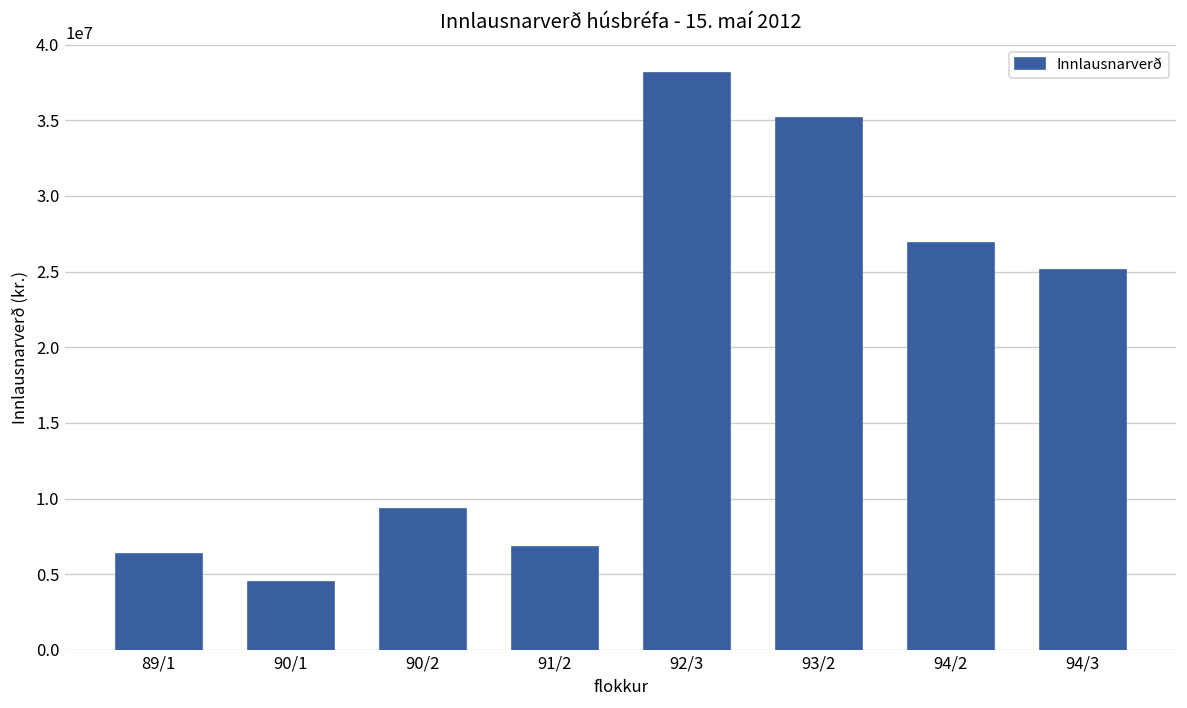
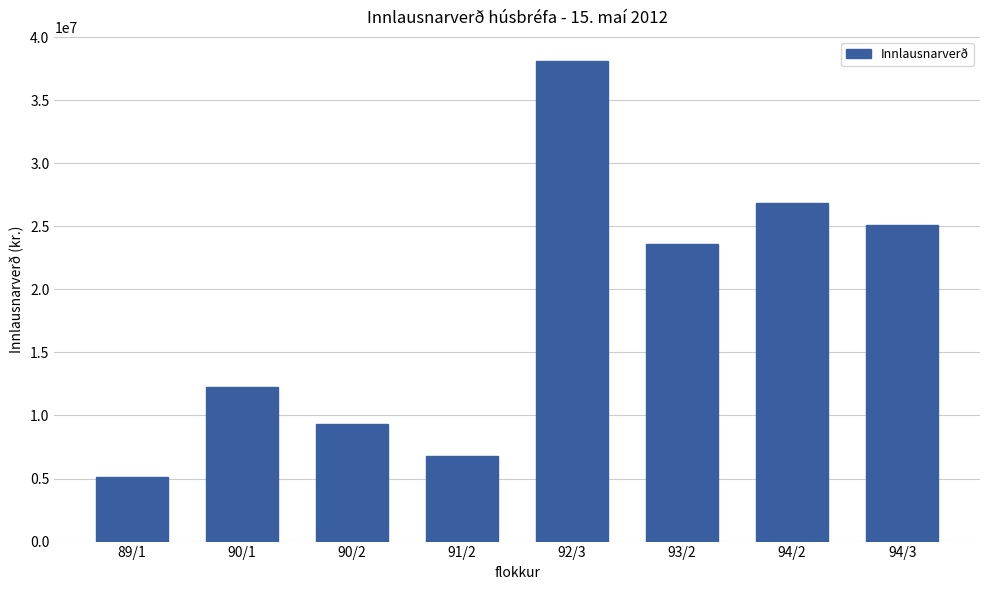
  {
-   "89/1": 6300000,
-   "90/1": 4500000,
+   "89/1": 5100000,
+   "90/1": 12300000,
    "90/2": 9300000,
    "91/2": 6800000,
    "92/3": 38100000,
-   "93/2": 35200000,
+   "93/2": 23600000,
    "94/2": 26900000,
    "94/3": 25100000
  }
